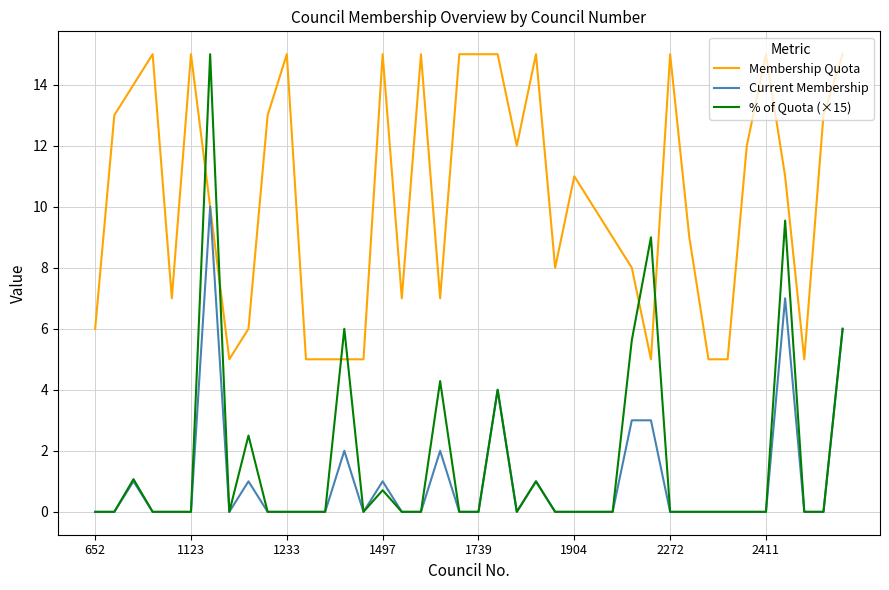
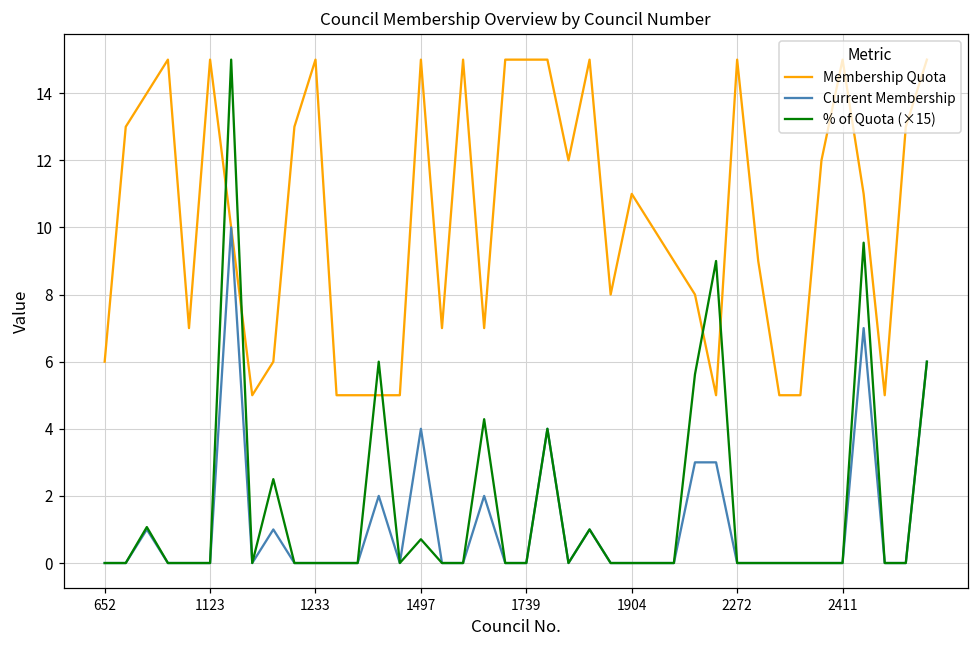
  {
    "Membership Quota": {
      "652": 6,
      "1123": 15,
      "1233": 15,
      "1497": 15,
      "1739": 15,
      "1904": 11,
      "2272": 15
    },
    "Current Membership": {
-     "1497": 1
+     "1497": 4
    },
    "% of Quota (×15)": {
      "1497": 0.7
    }
  }
